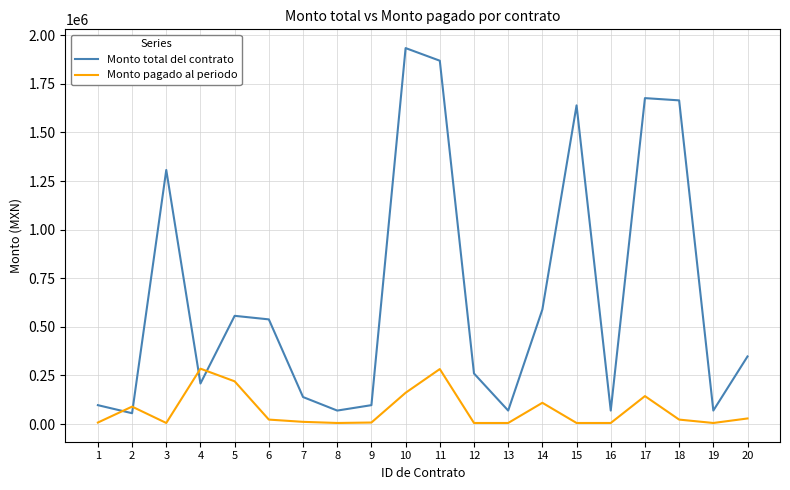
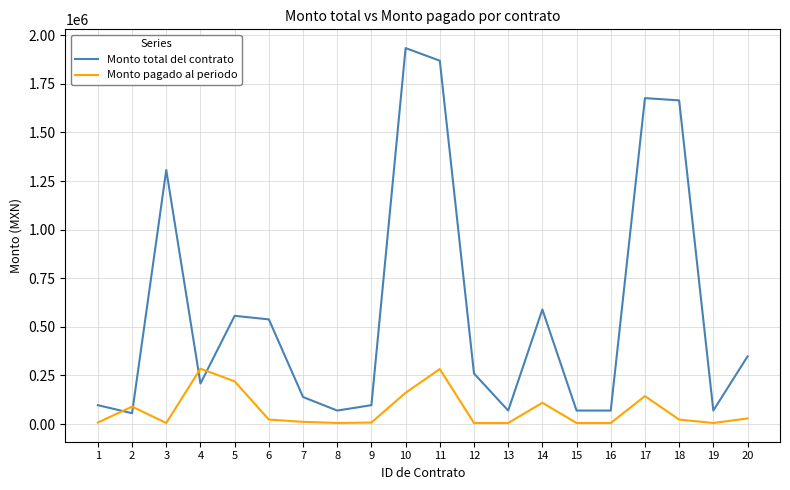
  {
    "Monto total del contrato": {
      "1": 100000,
      "2": 60000,
      "3": 1310000,
      "4": 210000,
      "5": 560000,
      "6": 540000,
      "7": 140000,
      "8": 70000,
      "9": 100000,
      "10": 1930000,
      "11": 1870000,
      "12": 260000,
      "13": 70000,
      "14": 590000,
-     "15": 1640000,
+     "15": 70000,
      "16": 70000,
      "17": 1680000,
      "18": 1660000,
      "19": 70000,
      "20": 350000
    },
    "Monto pagado al periodo": {
      "1": 10000,
      "2": 90000,
      "3": 10000,
      "4": 290000,
      "5": 220000,
      "6": 20000,
      "7": 10000,
      "8": 10000,
      "9": 10000,
      "10": 160000,
      "11": 280000,
      "12": 10000,
      "13": 10000,
      "14": 110000,
      "15": 10000,
      "16": 10000,
      "17": 140000,
      "18": 20000,
      "19": 10000,
      "20": 30000
    }
  }
